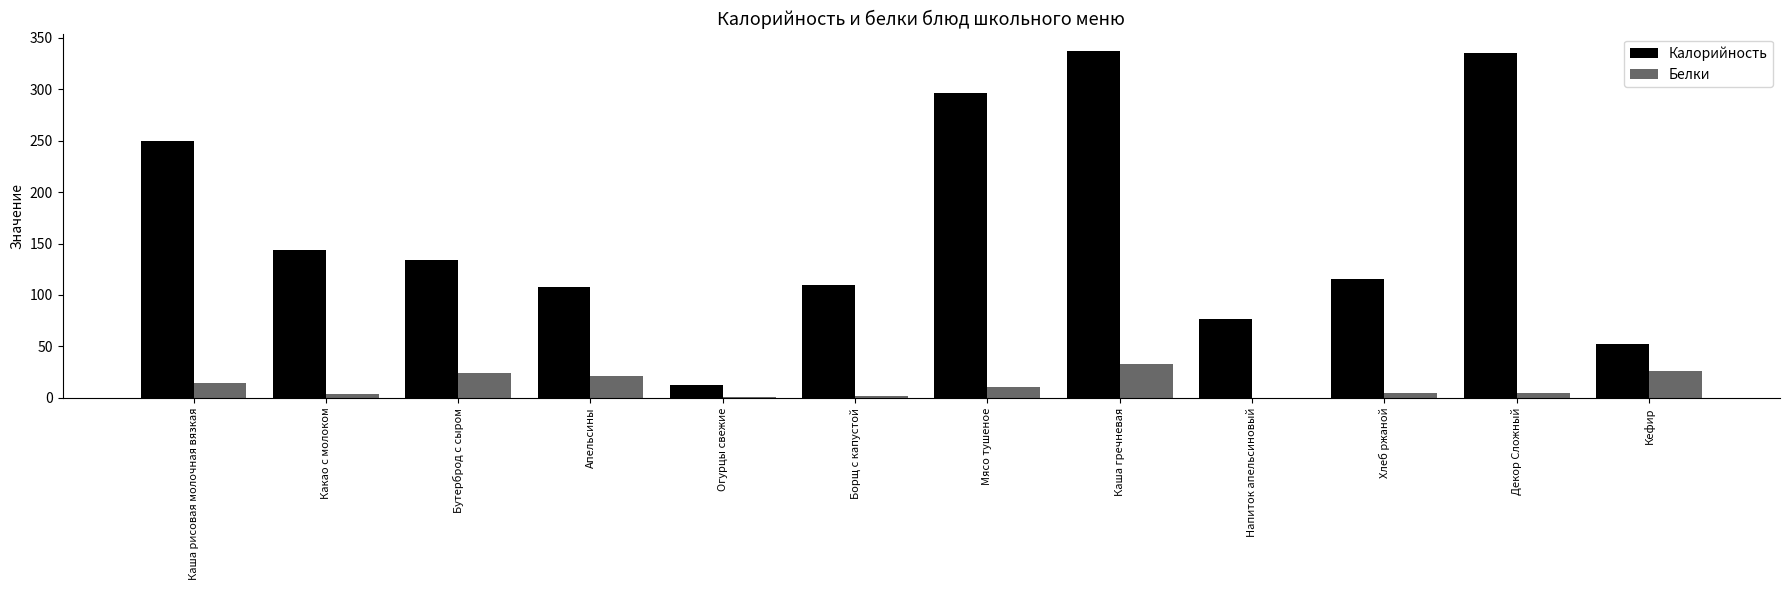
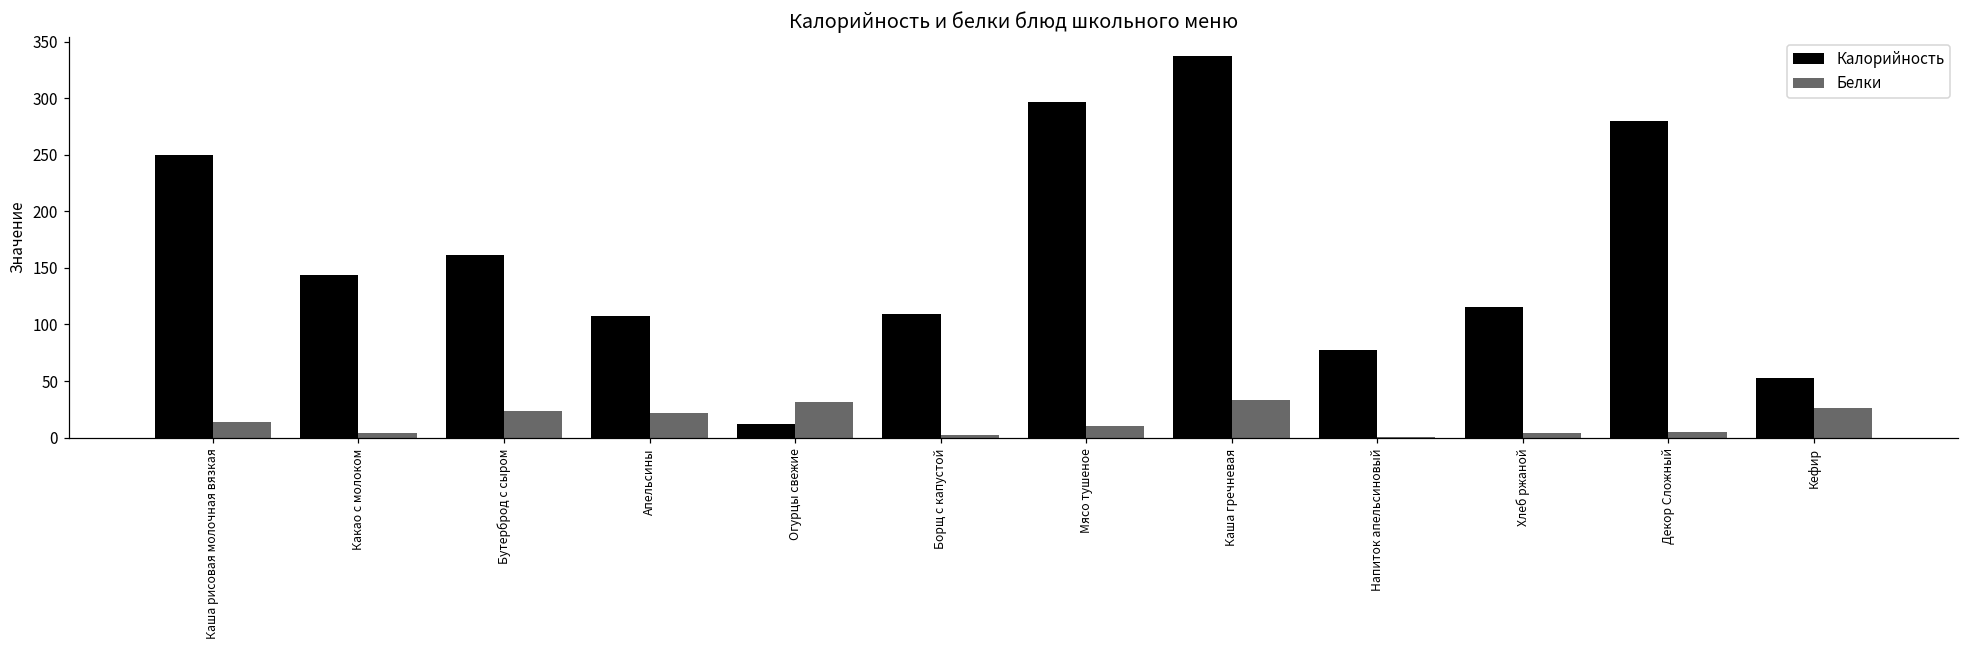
  {
    "Калорийность": {
      "Каша рисовая молочная вязкая": 250,
      "Какао с молоком": 144,
-     "Бутерброд с сыром": 134,
+     "Бутерброд с сыром": 161,
      "Апельсины": 108,
      "Огурцы свежие": 12,
      "Борщ с капустой": 110,
      "Мясо тушеное": 297,
      "Каша гречневая": 337,
      "Напиток апельсиновый": 77,
      "Хлеб ржаной": 116,
-     "Декор Сложный": 335,
+     "Декор Сложный": 280,
      "Кефир": 52
    },
    "Белки": {
      "Каша рисовая молочная вязкая": 14,
      "Какао с молоком": 4,
      "Бутерброд с сыром": 24,
      "Апельсины": 22,
-     "Огурцы свежие": 1,
+     "Огурцы свежие": 31,
      "Мясо тушеное": 11,
      "Каша гречневая": 33,
      "Хлеб ржаной": 4,
      "Декор Сложный": 5,
      "Кефир": 26
    }
  }
